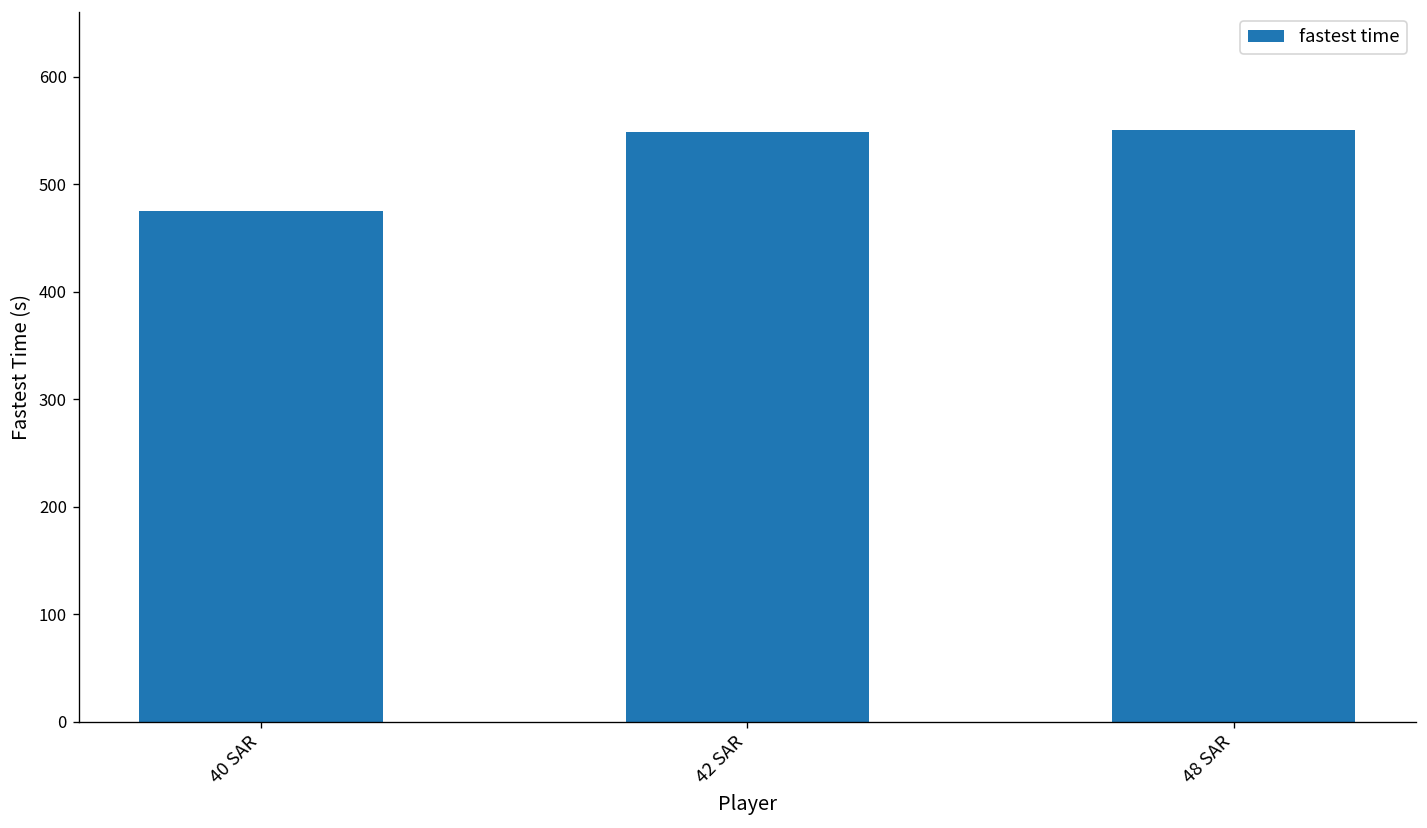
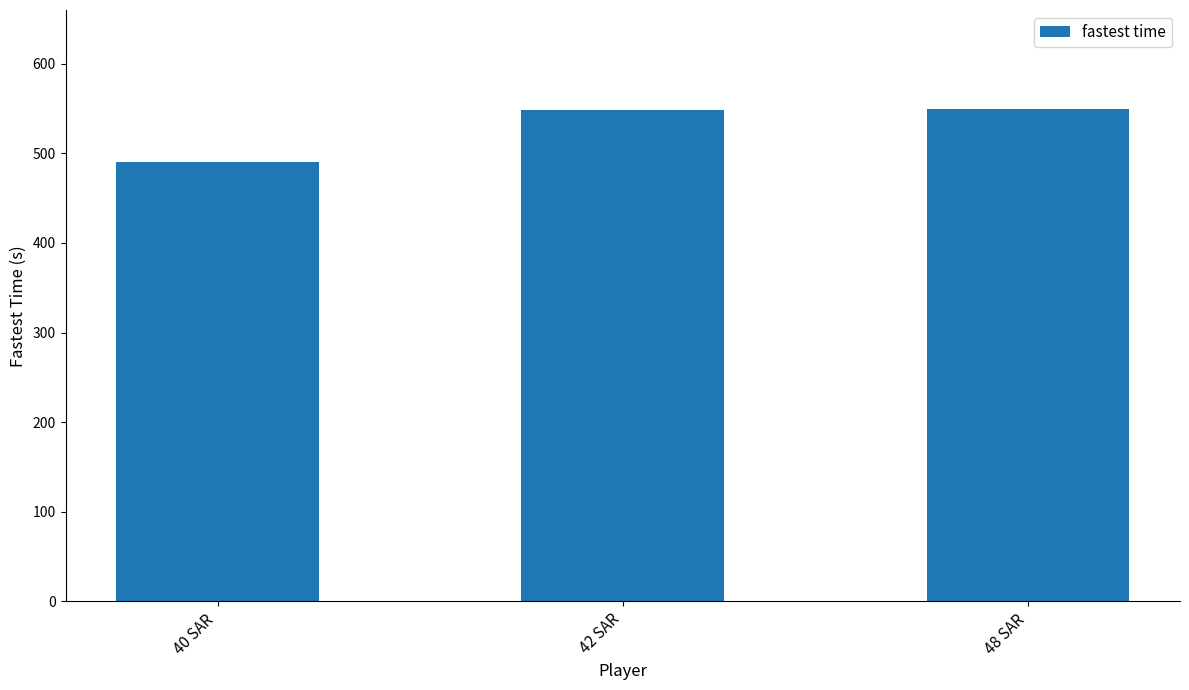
  {
-   "40 SAR": 480,
+   "40 SAR": 490,
    "42 SAR": 550,
    "48 SAR": 550
  }
